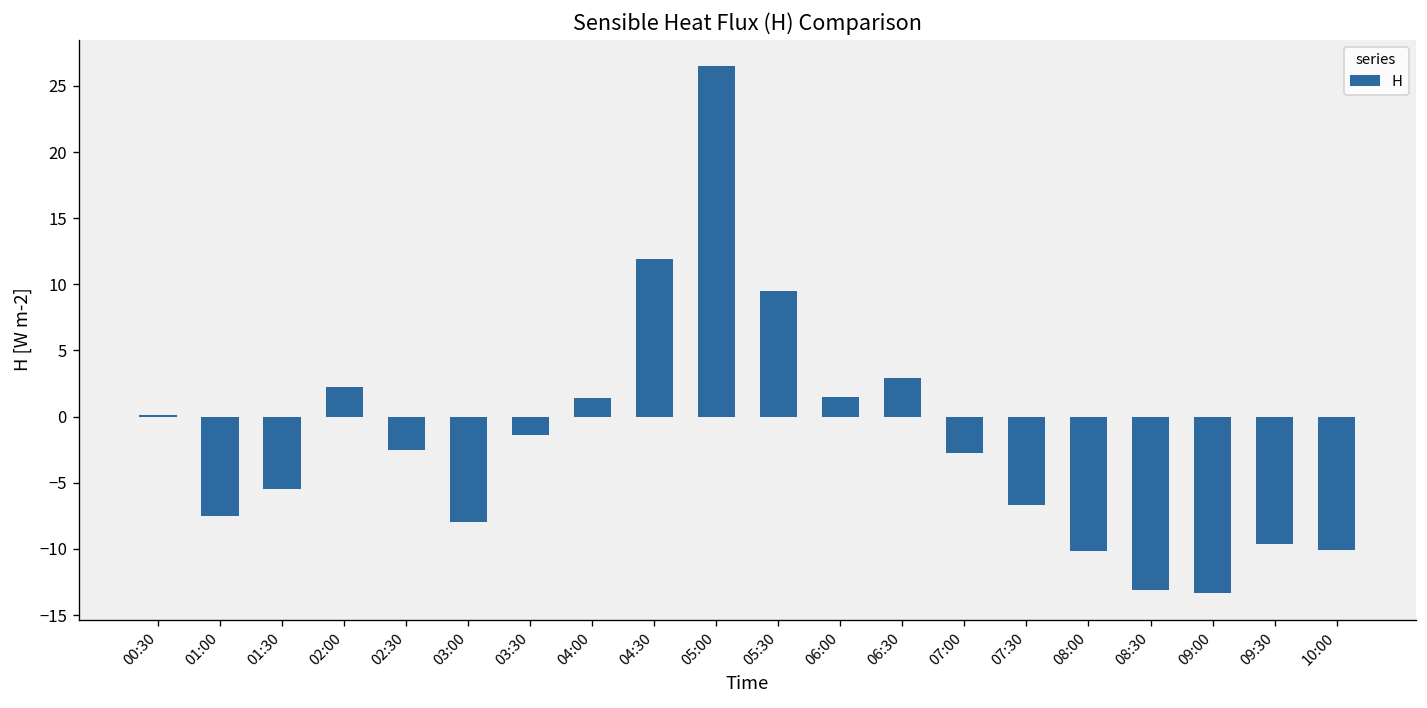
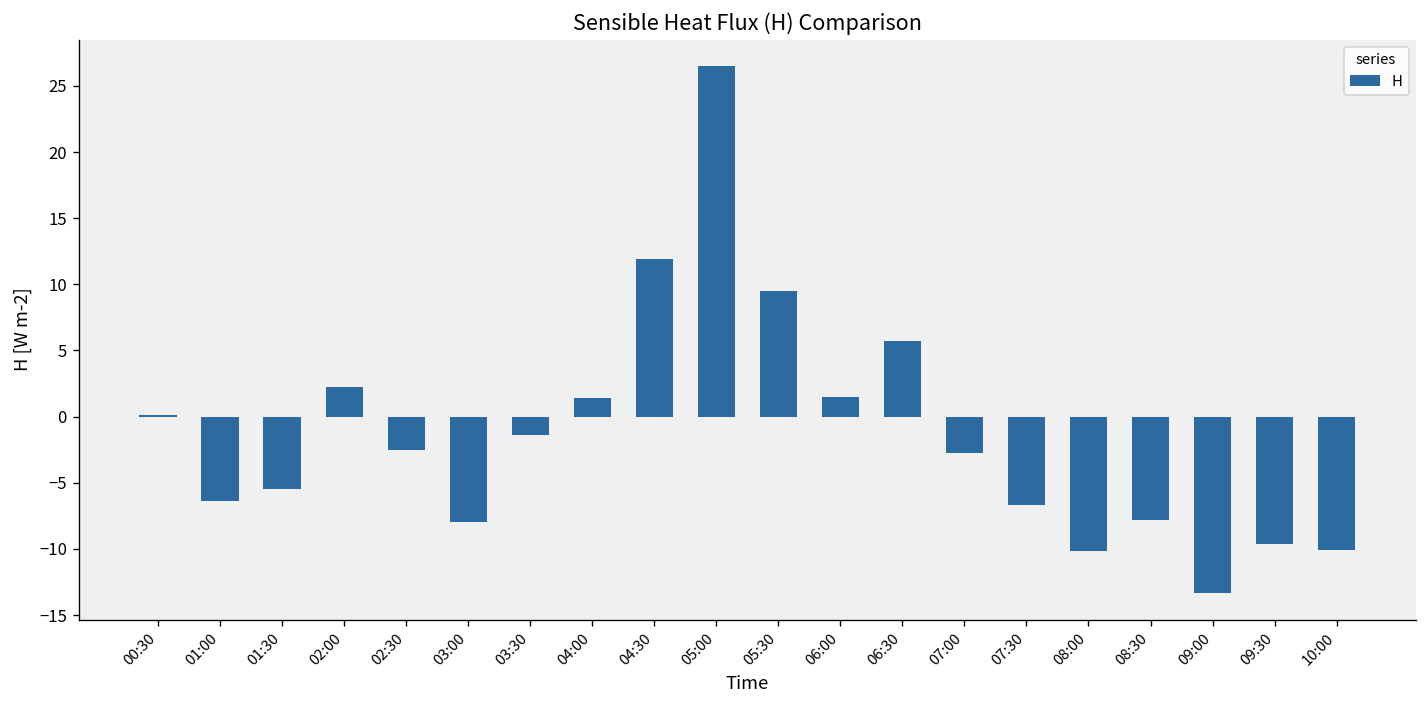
  {
-   "01:00": -7.5,
+   "01:00": -6.4,
    "01:30": -5.5,
    "02:00": 2.2,
    "02:30": -2.5,
    "03:00": -7.9,
    "03:30": -1.4,
    "04:00": 1.4,
    "04:30": 11.9,
    "05:00": 26.5,
    "05:30": 9.5,
    "06:00": 1.5,
-   "06:30": 2.9,
+   "06:30": 5.7,
    "07:00": -2.8,
    "07:30": -6.7,
    "08:00": -10.2,
-   "08:30": -13.1,
+   "08:30": -7.8,
    "09:00": -13.3,
    "09:30": -9.7,
    "10:00": -10.1
  }
